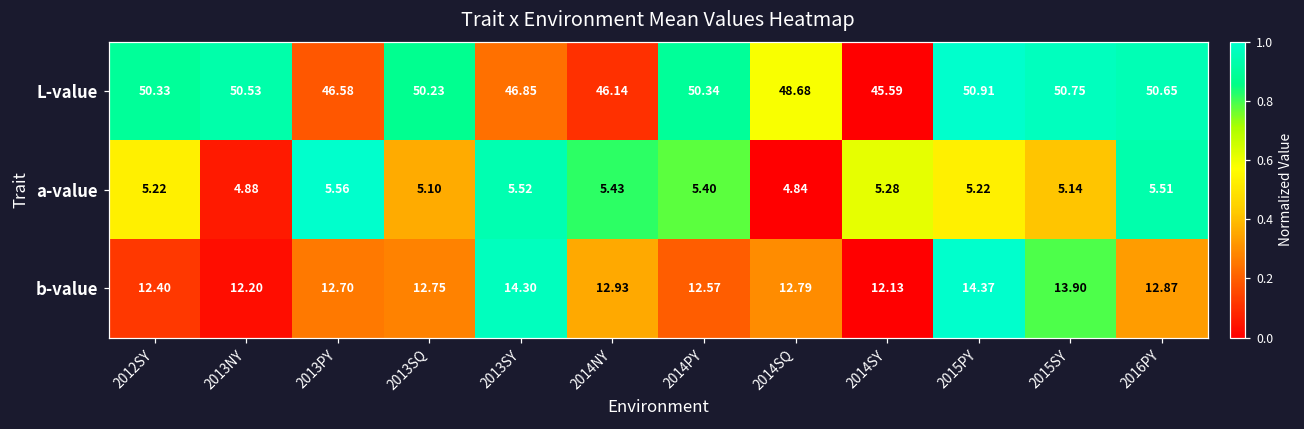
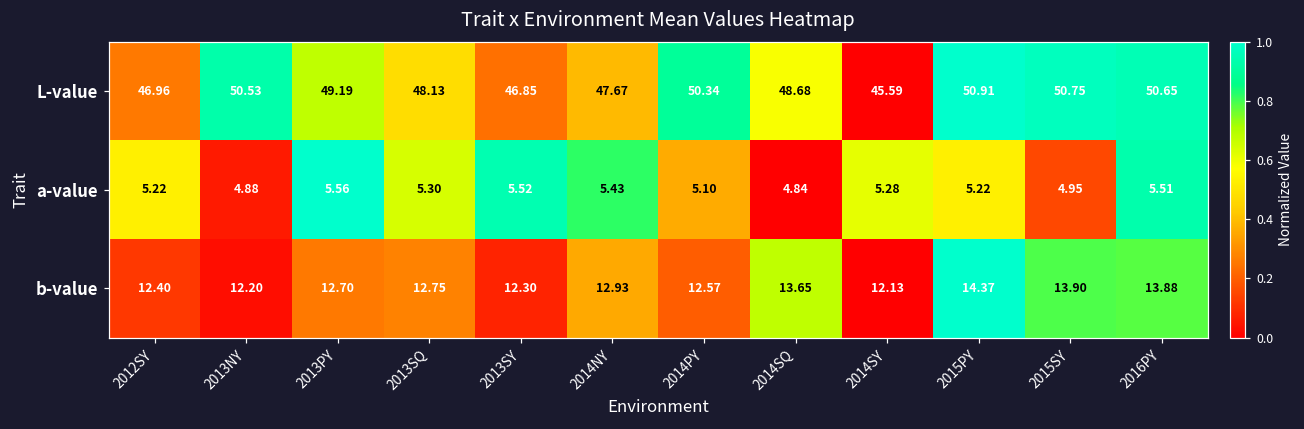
  {
    "L-value": {
-     "2012SY": 50.33,
+     "2012SY": 46.96,
      "2013NY": 50.53,
-     "2013PY": 46.58,
-     "2013SQ": 50.23,
+     "2013PY": 49.19,
+     "2013SQ": 48.13,
      "2013SY": 46.85,
-     "2014NY": 46.14,
+     "2014NY": 47.67,
      "2014PY": 50.34,
      "2014SQ": 48.68,
      "2014SY": 45.59,
      "2015PY": 50.91,
      "2015SY": 50.75,
      "2016PY": 50.65
    },
    "a-value": {
      "2012SY": 5.22,
      "2013NY": 4.88,
      "2013PY": 5.56,
-     "2013SQ": 5.10,
+     "2013SQ": 5.30,
      "2013SY": 5.52,
      "2014NY": 5.43,
-     "2014PY": 5.40,
+     "2014PY": 5.10,
      "2014SQ": 4.84,
      "2014SY": 5.28,
      "2015PY": 5.22,
-     "2015SY": 5.14,
+     "2015SY": 4.95,
      "2016PY": 5.51
    },
    "b-value": {
      "2012SY": 12.40,
      "2013NY": 12.20,
      "2013PY": 12.70,
      "2013SQ": 12.75,
-     "2013SY": 14.30,
+     "2013SY": 12.30,
      "2014NY": 12.93,
      "2014PY": 12.57,
-     "2014SQ": 12.79,
+     "2014SQ": 13.65,
      "2014SY": 12.13,
      "2015PY": 14.37,
      "2015SY": 13.90,
-     "2016PY": 12.87
+     "2016PY": 13.88
    }
  }
